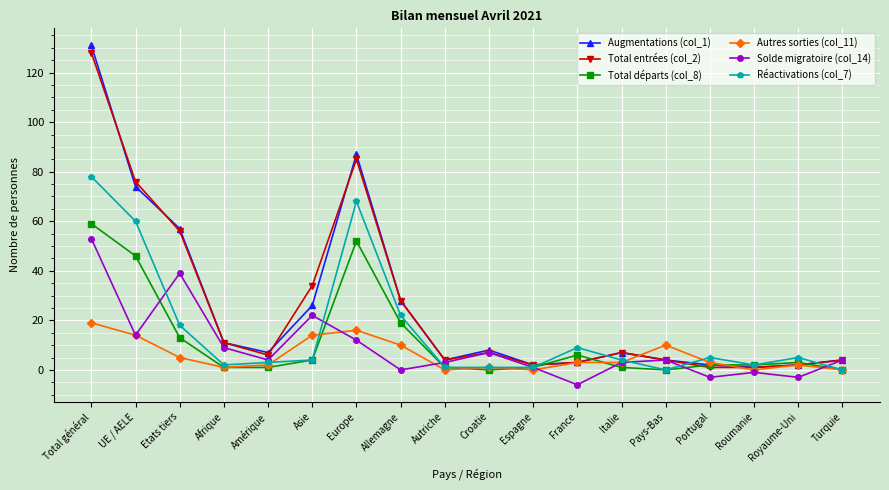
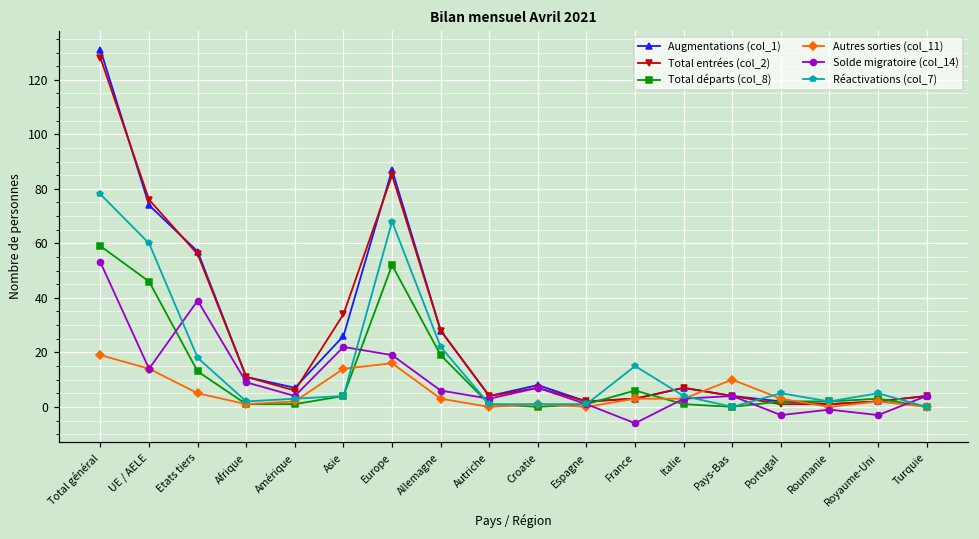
  {
    "Augmentations (col_1)": {
      "Total général": 131,
      "UE / AELE": 74,
      "Asie": 26,
      "Europe": 87
    },
    "Total entrées (col_2)": {
      "Total général": 128,
      "UE / AELE": 76,
      "Asie": 34,
      "Europe": 85
    },
    "Total départs (col_8)": {
      "Total général": 59,
      "UE / AELE": 46,
      "Etats tiers": 13,
      "Europe": 52,
      "Allemagne": 19,
      "France": 6,
      "Italie": 1
    },
    "Autres sorties (col_11)": {
      "Total général": 19,
      "Etats tiers": 5,
      "Asie": 14,
      "Europe": 16,
-     "Allemagne": 10,
+     "Allemagne": 3,
      "Pays-Bas": 10
    },
    "Solde migratoire (col_14)": {
      "Total général": 53,
      "Etats tiers": 39,
      "Afrique": 9,
      "Asie": 22,
-     "Europe": 12,
-     "Allemagne": 0,
+     "Europe": 19,
+     "Allemagne": 6,
      "France": -6,
      "Portugal": -3,
      "Royaume-Uni": -3
    },
    "Réactivations (col_7)": {
      "Total général": 78,
      "UE / AELE": 60,
      "Etats tiers": 18,
      "Europe": 68,
      "Allemagne": 22,
-     "France": 9,
+     "France": 15,
      "Portugal": 5,
      "Royaume-Uni": 5
    }
  }
